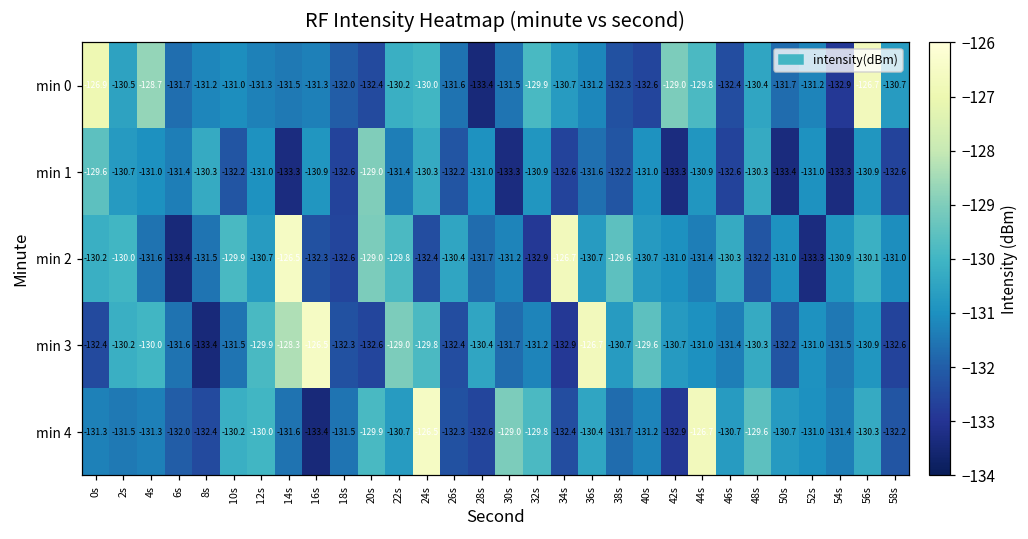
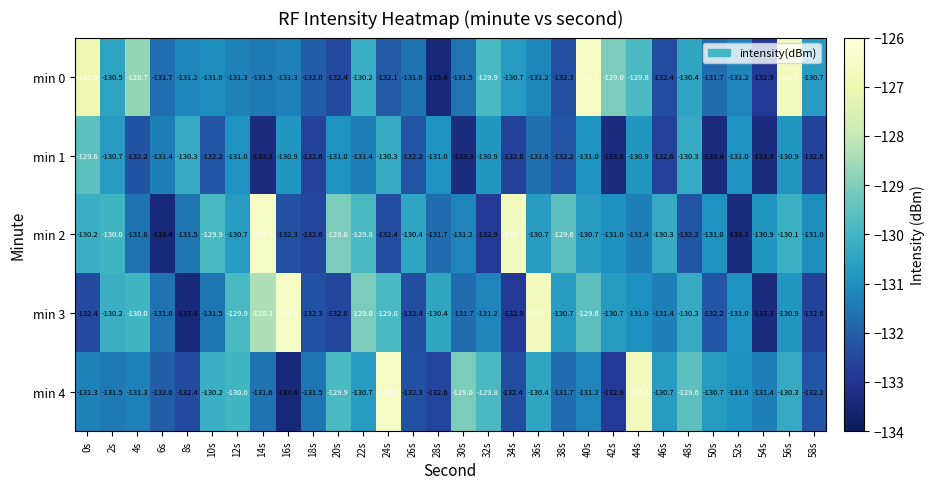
  {
    "min 0": {
      "0s": -126.9,
      "2s": -130.5,
      "4s": -128.7,
      "6s": -131.7,
      "8s": -131.2,
      "10s": -131.0,
      "12s": -131.3,
      "14s": -131.5,
      "16s": -131.3,
      "18s": -132.0,
      "20s": -132.4,
      "22s": -130.2,
-     "24s": -130.0,
+     "24s": -132.1,
      "26s": -131.6,
      "28s": -133.4,
      "30s": -131.5,
      "32s": -129.9,
      "34s": -130.7,
      "36s": -131.2,
      "38s": -132.3,
-     "40s": -132.6,
+     "40s": -126.5,
      "42s": -129.0,
      "44s": -129.8,
      "46s": -132.4,
      "48s": -130.4,
      "50s": -131.7,
      "52s": -131.2,
      "54s": -132.9,
      "56s": -126.7,
      "58s": -130.7
    },
    "min 1": {
      "0s": -129.6,
      "2s": -130.7,
-     "4s": -131.0,
+     "4s": -132.2,
      "6s": -131.4,
      "8s": -130.3,
      "10s": -132.2,
      "12s": -131.0,
      "14s": -133.3,
      "16s": -130.9,
      "18s": -132.6,
-     "20s": -129.0,
+     "20s": -131.0,
      "22s": -131.4,
      "24s": -130.3,
      "26s": -132.2,
      "28s": -131.0,
      "30s": -133.3,
      "32s": -130.9,
      "34s": -132.6,
      "36s": -131.6,
      "38s": -132.2,
      "40s": -131.0,
      "42s": -133.3,
      "44s": -130.9,
      "46s": -132.6,
      "48s": -130.3,
      "50s": -133.4,
      "52s": -131.0,
      "54s": -133.3,
      "56s": -130.9,
      "58s": -132.6
    },
    "min 2": {
      "0s": -130.2,
      "2s": -130.0,
      "4s": -131.6,
      "6s": -133.4,
      "8s": -131.5,
      "10s": -129.9,
      "12s": -130.7,
      "14s": -126.5,
      "16s": -132.3,
      "18s": -132.6,
      "20s": -129.0,
      "22s": -129.8,
      "24s": -132.4,
      "26s": -130.4,
      "28s": -131.7,
      "30s": -131.2,
      "32s": -132.9,
      "34s": -126.7,
      "36s": -130.7,
      "38s": -129.6,
      "40s": -130.7,
      "42s": -131.0,
      "44s": -131.4,
      "46s": -130.3,
      "48s": -132.2,
      "50s": -131.0,
      "52s": -133.3,
      "54s": -130.9,
      "56s": -130.1,
      "58s": -131.0
    },
    "min 3": {
      "0s": -132.4,
      "2s": -130.2,
      "4s": -130.0,
      "6s": -131.6,
      "8s": -133.4,
      "10s": -131.5,
      "12s": -129.9,
      "14s": -128.3,
      "16s": -126.5,
      "18s": -132.3,
      "20s": -132.6,
      "22s": -129.0,
      "24s": -129.8,
      "26s": -132.4,
      "28s": -130.4,
      "30s": -131.7,
      "32s": -131.2,
      "34s": -132.9,
      "36s": -126.7,
      "38s": -130.7,
      "40s": -129.6,
      "42s": -130.7,
      "44s": -131.0,
      "46s": -131.4,
      "48s": -130.3,
      "50s": -132.2,
      "52s": -131.0,
-     "54s": -131.5,
+     "54s": -133.3,
      "56s": -130.9,
      "58s": -132.6
    },
    "min 4": {
      "0s": -131.3,
      "2s": -131.5,
      "4s": -131.3,
      "6s": -132.0,
      "8s": -132.4,
      "10s": -130.2,
      "12s": -130.0,
      "14s": -131.6,
      "16s": -133.4,
      "18s": -131.5,
      "20s": -129.9,
      "22s": -130.7,
      "24s": -126.5,
      "26s": -132.3,
      "28s": -132.6,
      "30s": -129.0,
      "32s": -129.8,
      "34s": -132.4,
      "36s": -130.4,
      "38s": -131.7,
      "40s": -131.2,
      "42s": -132.9,
      "44s": -126.7,
      "46s": -130.7,
      "48s": -129.6,
      "50s": -130.7,
      "52s": -131.0,
      "54s": -131.4,
      "56s": -130.3,
      "58s": -132.2
    }
  }
